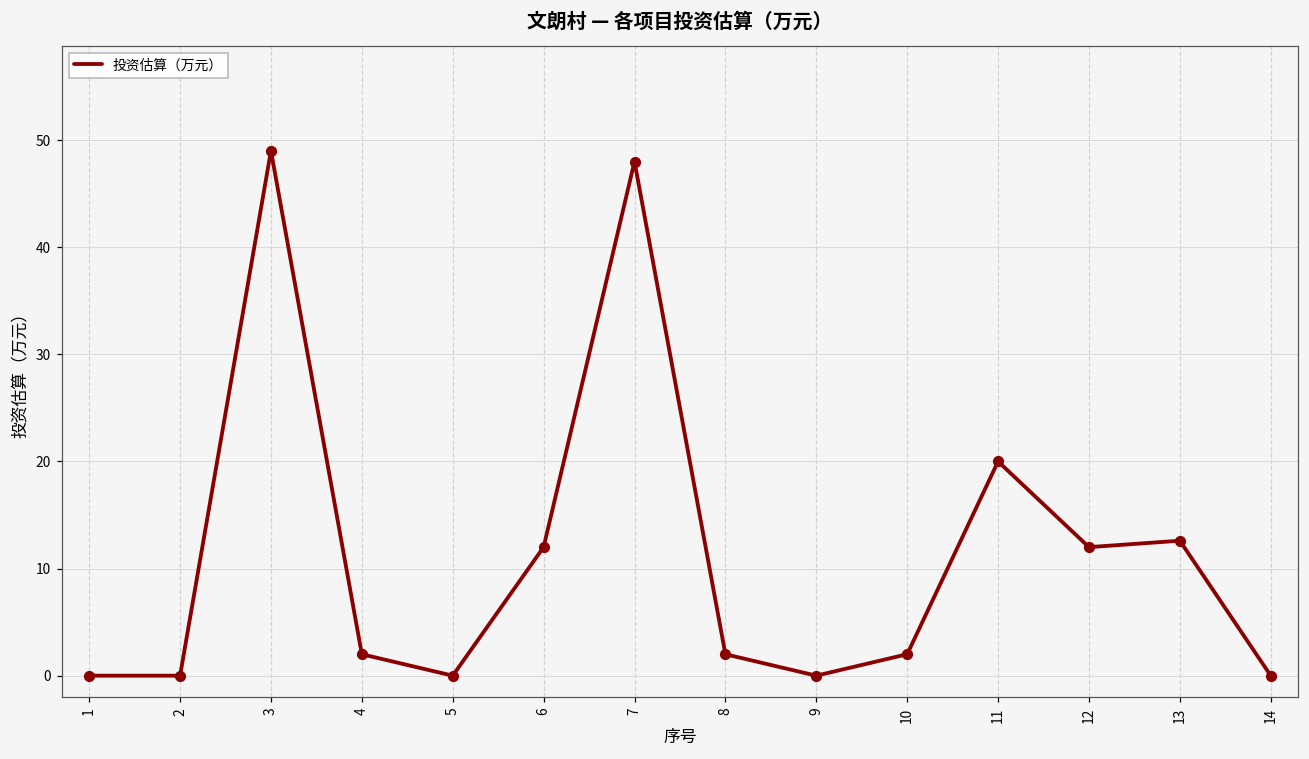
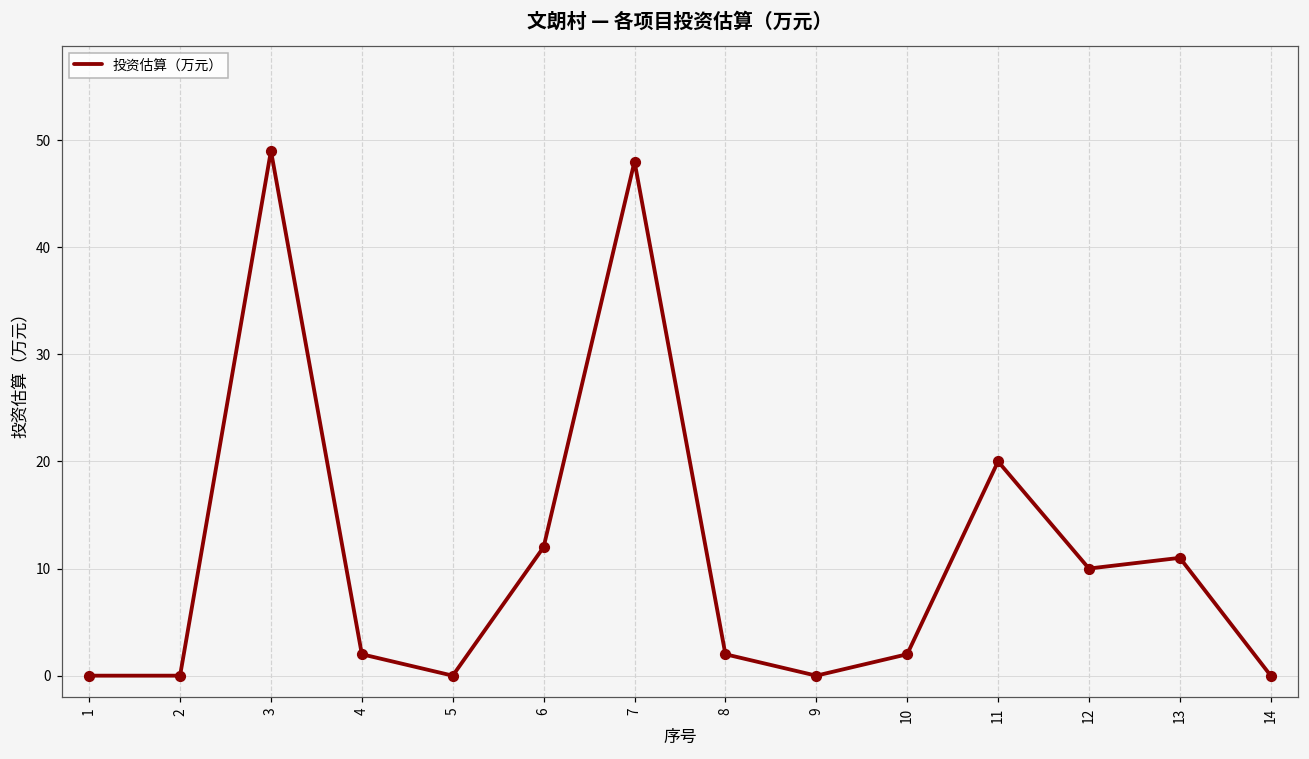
  {
    "1": 0,
    "2": 0,
    "3": 49,
    "4": 2,
    "5": 0,
    "6": 12,
    "7": 48,
    "8": 2,
    "9": 0,
    "10": 2,
    "11": 20,
-   "12": 12,
-   "13": 13,
+   "12": 10,
+   "13": 11,
    "14": 0
  }
